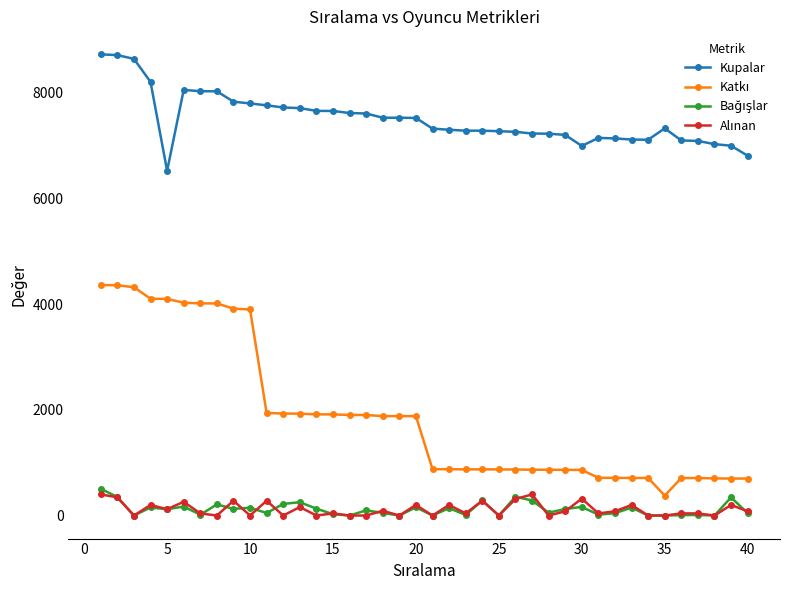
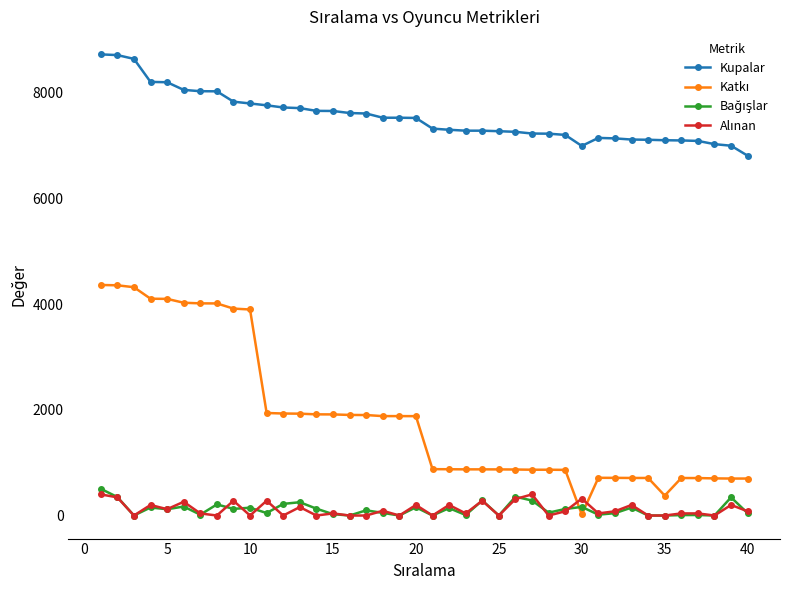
  {
    "Kupalar": {
-     "5": 6500,
+     "5": 8200,
      "10": 7800,
      "15": 7700,
      "20": 7500,
      "25": 7300,
      "30": 7000,
-     "35": 7300,
+     "35": 7100,
      "40": 6800
    },
    "Katkı": {
      "5": 4100,
      "10": 3900,
      "15": 1900,
      "20": 1900,
      "25": 900,
-     "30": 900,
+     "30": 0,
      "35": 400,
      "40": 700
    },
    "Bağışlar": {
      "10": 100,
      "30": 200
    },
    "Alınan": {
      "10": 0,
      "30": 300
    }
  }
